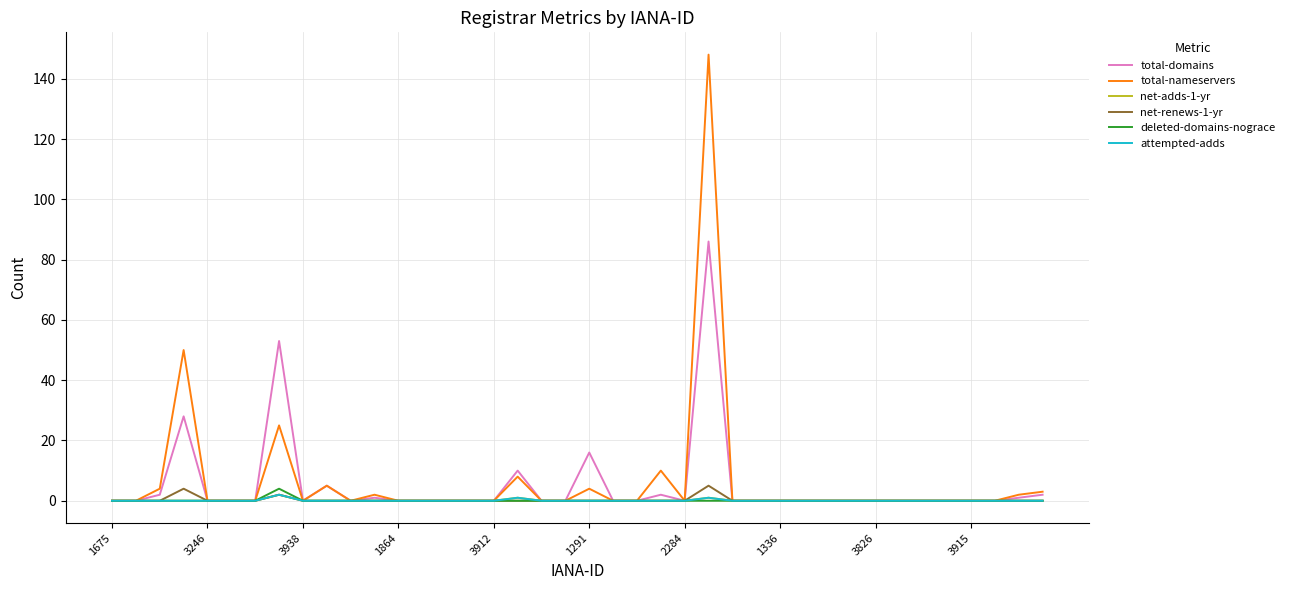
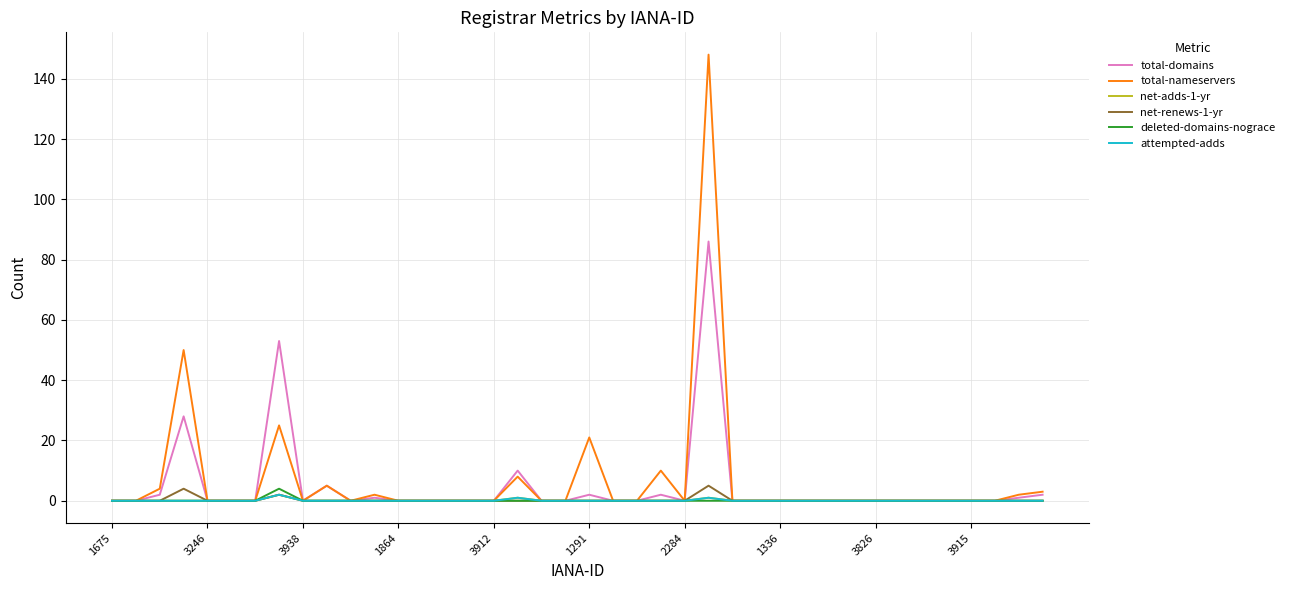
  {
    "total-domains": {
-     "1291": 16
+     "1291": 2
    },
    "total-nameservers": {
-     "1291": 4
+     "1291": 21
    }
  }
